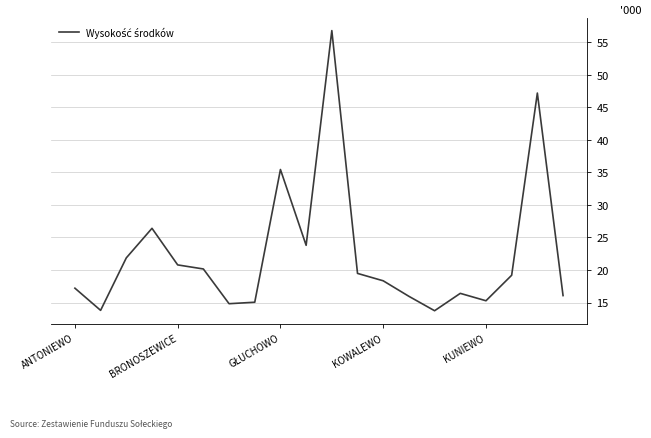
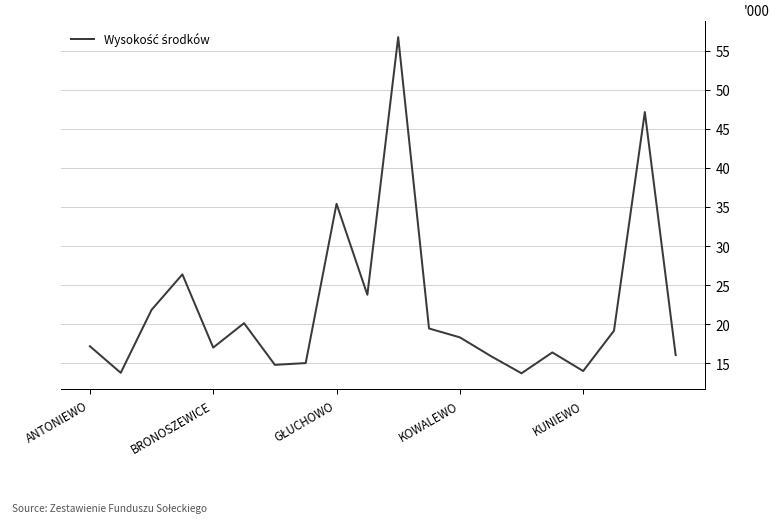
  {
    "ANTONIEWO": 17,
-   "BRONOSZEWICE": 21,
+   "BRONOSZEWICE": 17,
    "GŁUCHOWO": 35,
    "KOWALEWO": 18,
-   "KUNIEWO": 15
+   "KUNIEWO": 14
  }
